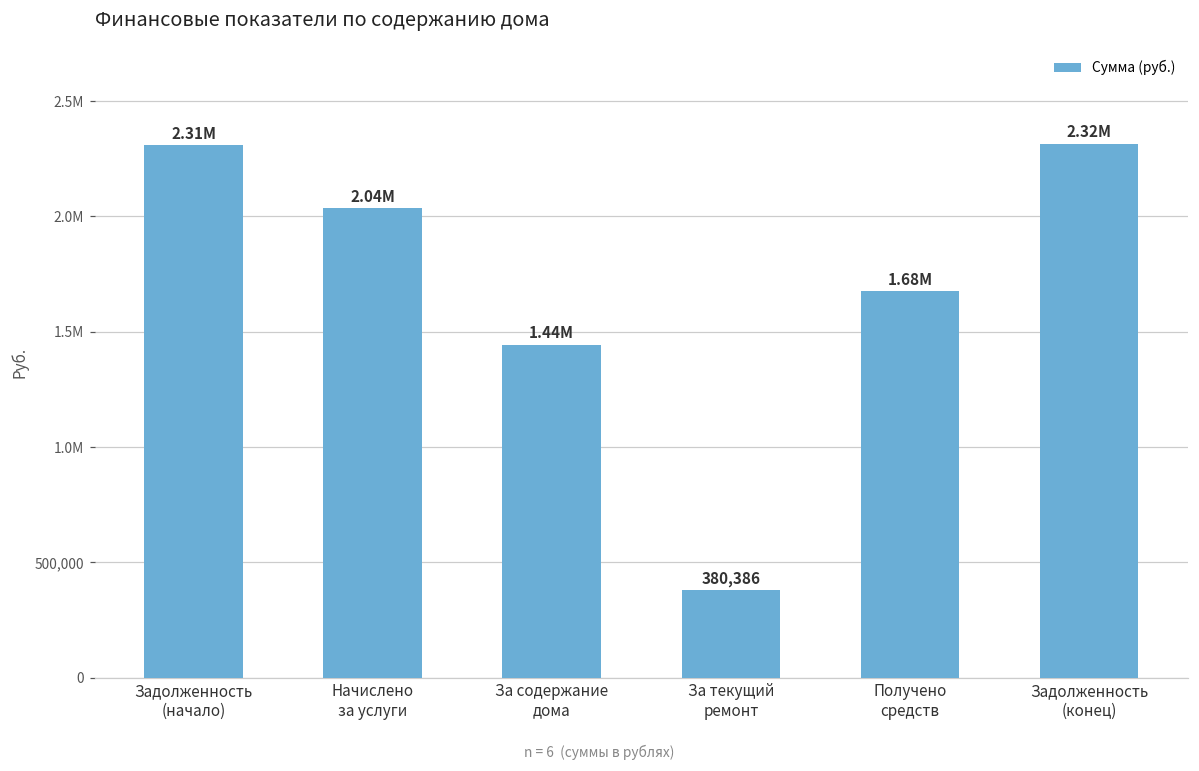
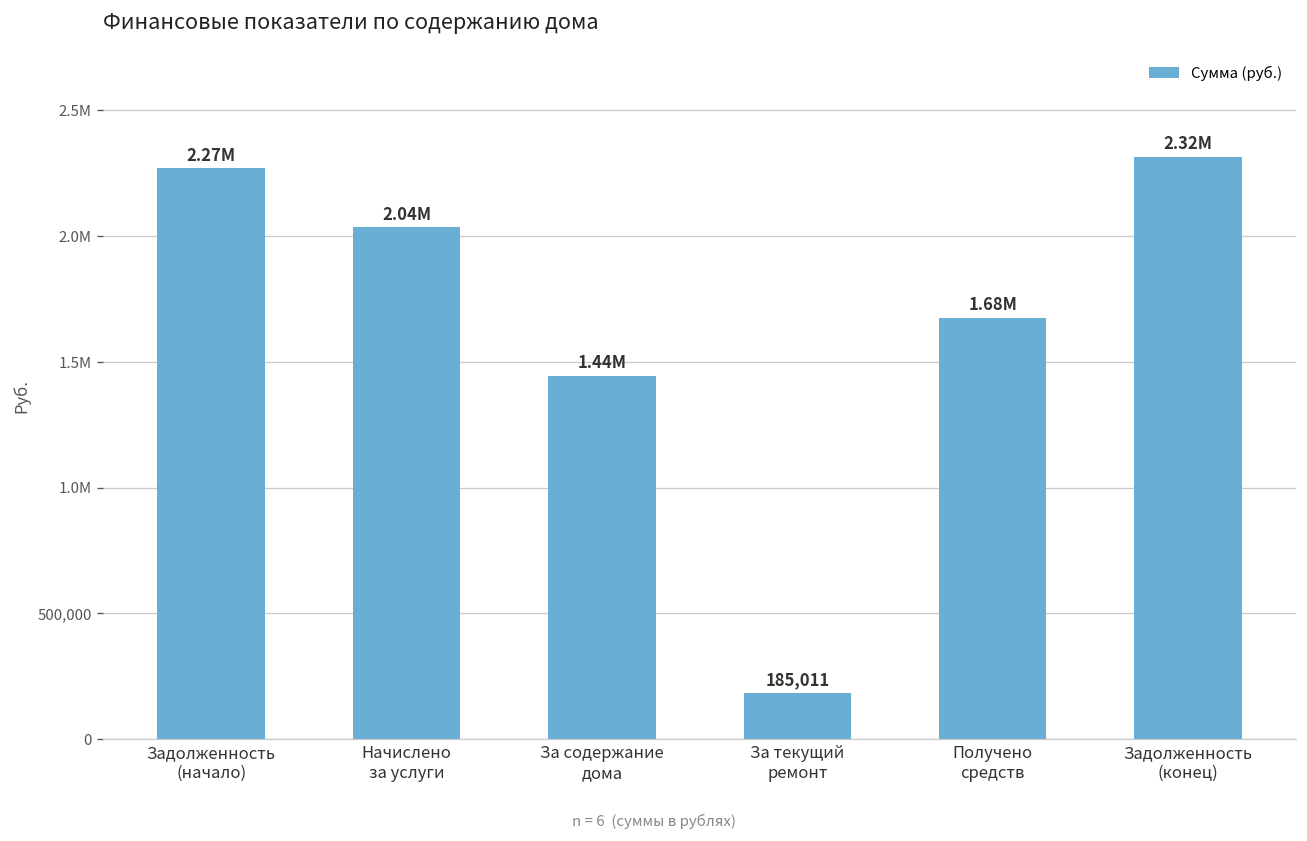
  {
-   "Задолженность (начало)": "2.31M",
+   "Задолженность (начало)": "2.27M",
    "Начислено за услуги": "2.04M",
    "За содержание дома": "1.44M",
-   "За текущий ремонт": "380,386",
+   "За текущий ремонт": "185,011",
    "Получено средств": "1.68M",
    "Задолженность (конец)": "2.32M"
  }
